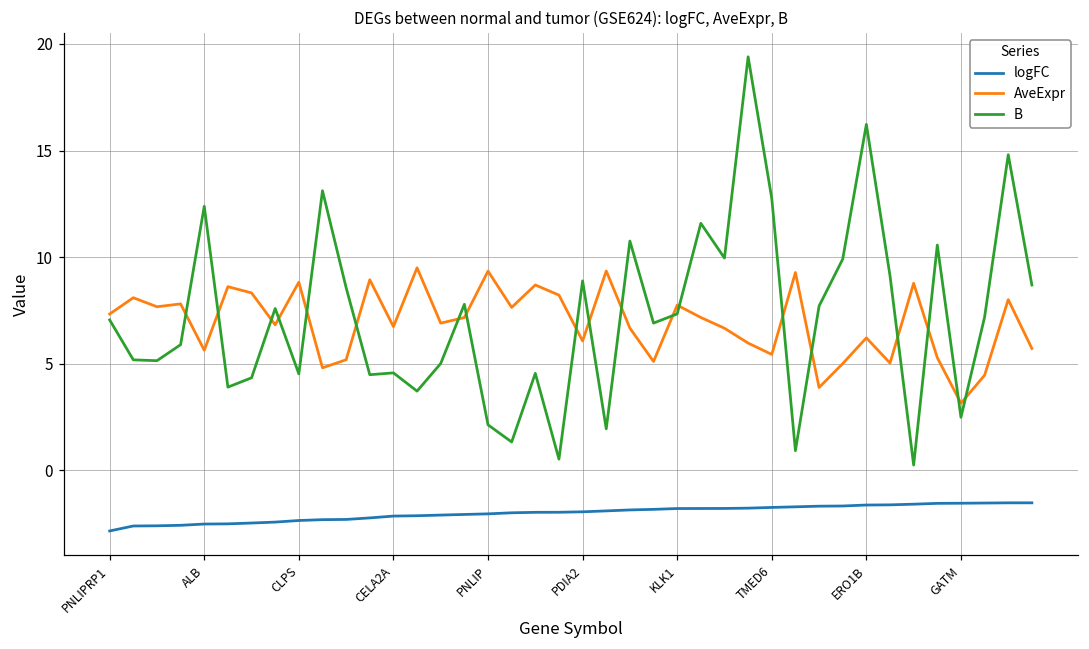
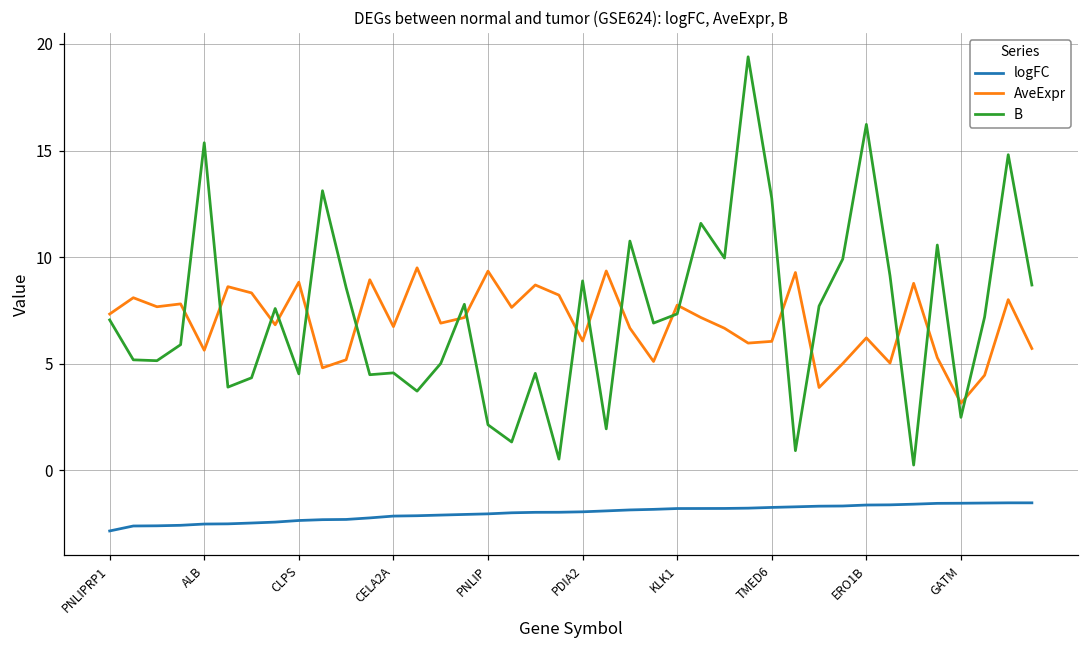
  {
    "logFC": {
      "PNLIPRP1": -2.8,
      "ALB": -2.5,
      "CLPS": -2.3,
      "CELA2A": -2.1,
      "PNLIP": -2.0,
      "PDIA2": -1.9,
      "KLK1": -1.8,
      "TMED6": -1.7,
      "ERO1B": -1.6,
      "GATM": -1.5
    },
    "AveExpr": {
      "PNLIPRP1": 7.3,
      "ALB": 5.6,
      "CLPS": 8.8,
      "CELA2A": 6.7,
      "PNLIP": 9.3,
      "PDIA2": 6.1,
      "KLK1": 7.8,
-     "TMED6": 5.4,
+     "TMED6": 6.1,
      "ERO1B": 6.2,
      "GATM": 3.2
    },
    "B": {
      "PNLIPRP1": 7.1,
-     "ALB": 12.4,
+     "ALB": 15.4,
      "CLPS": 4.5,
      "CELA2A": 4.6,
      "PNLIP": 2.1,
      "PDIA2": 8.9,
      "KLK1": 7.3,
      "TMED6": 12.8,
      "ERO1B": 16.2,
      "GATM": 2.5
    }
  }
